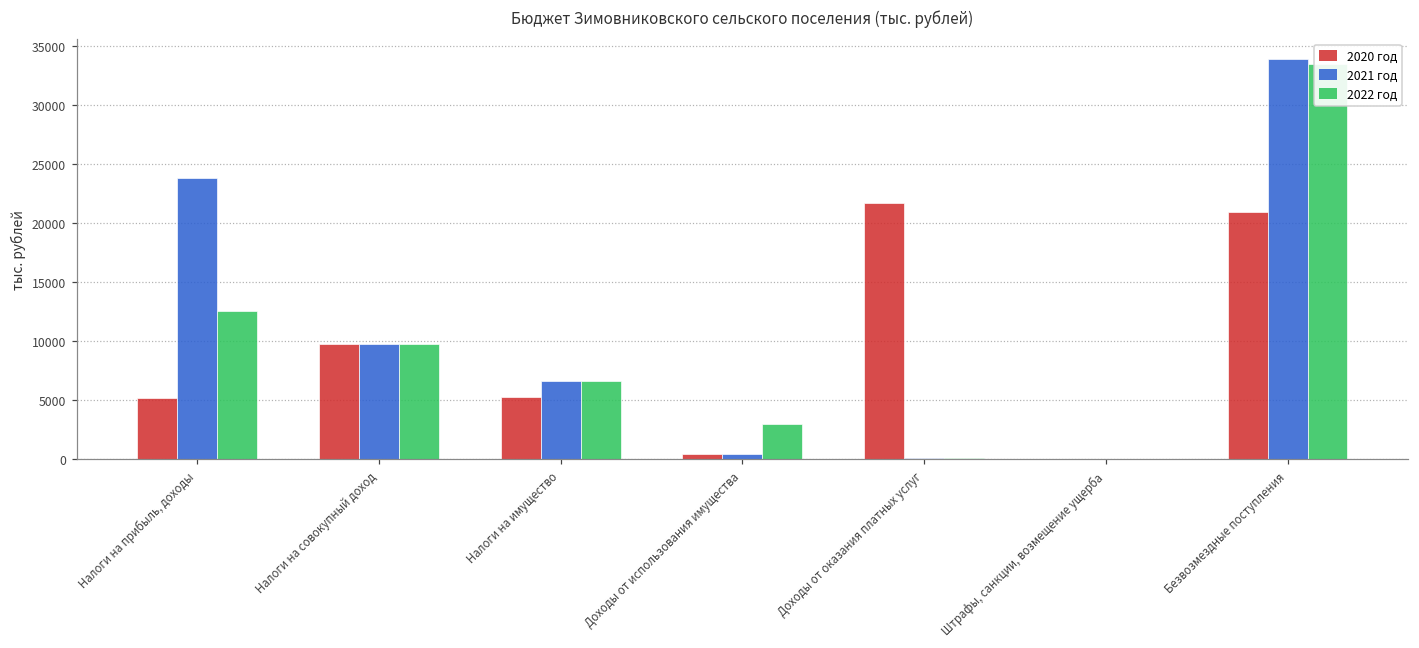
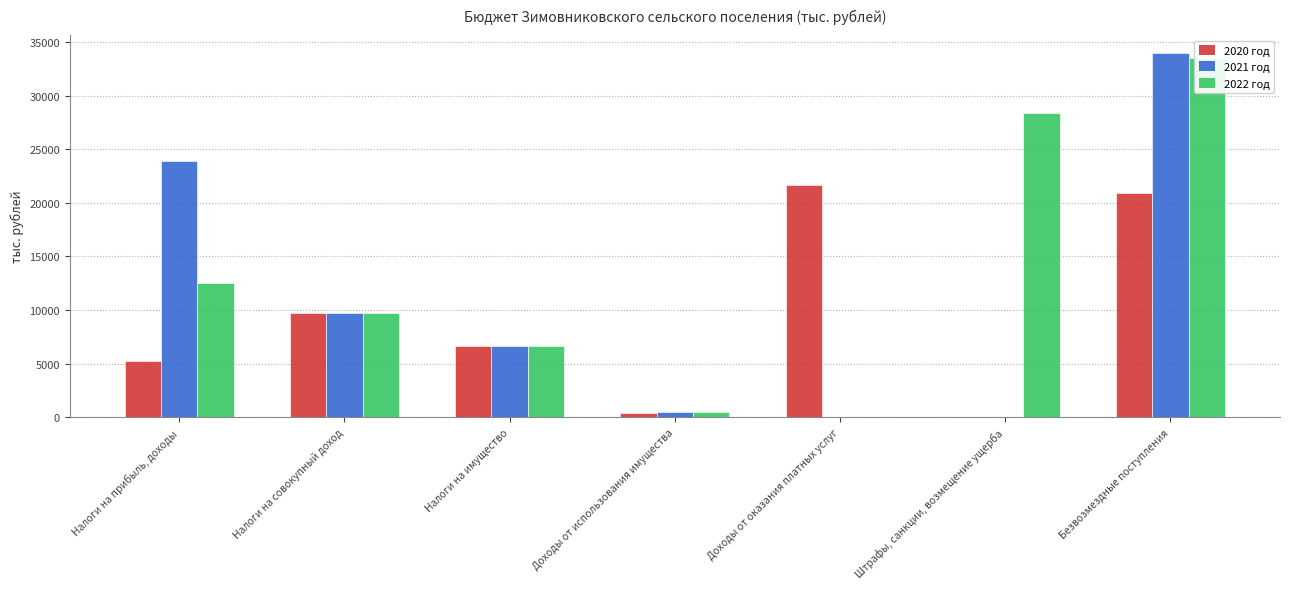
  {
    "2020 год": {
      "Налоги на прибыль, доходы": 5200,
      "Налоги на совокупный доход": 9700,
-     "Налоги на имущество": 5300,
+     "Налоги на имущество": 6600,
      "Доходы от использования имущества": 400,
      "Доходы от оказания платных услуг": 21700,
      "Безвозмездные поступления": 21000
    },
    "2021 год": {
      "Налоги на прибыль, доходы": 23900,
      "Налоги на совокупный доход": 9700,
      "Налоги на имущество": 6600,
      "Доходы от использования имущества": 500,
      "Безвозмездные поступления": 33900
    },
    "2022 год": {
      "Налоги на прибыль, доходы": 12500,
      "Налоги на совокупный доход": 9700,
      "Налоги на имущество": 6600,
-     "Доходы от использования имущества": 3000,
-     "Штрафы, санкции, возмещение ущерба": 0
+     "Доходы от использования имущества": 500,
+     "Штрафы, санкции, возмещение ущерба": 28300
    }
  }
